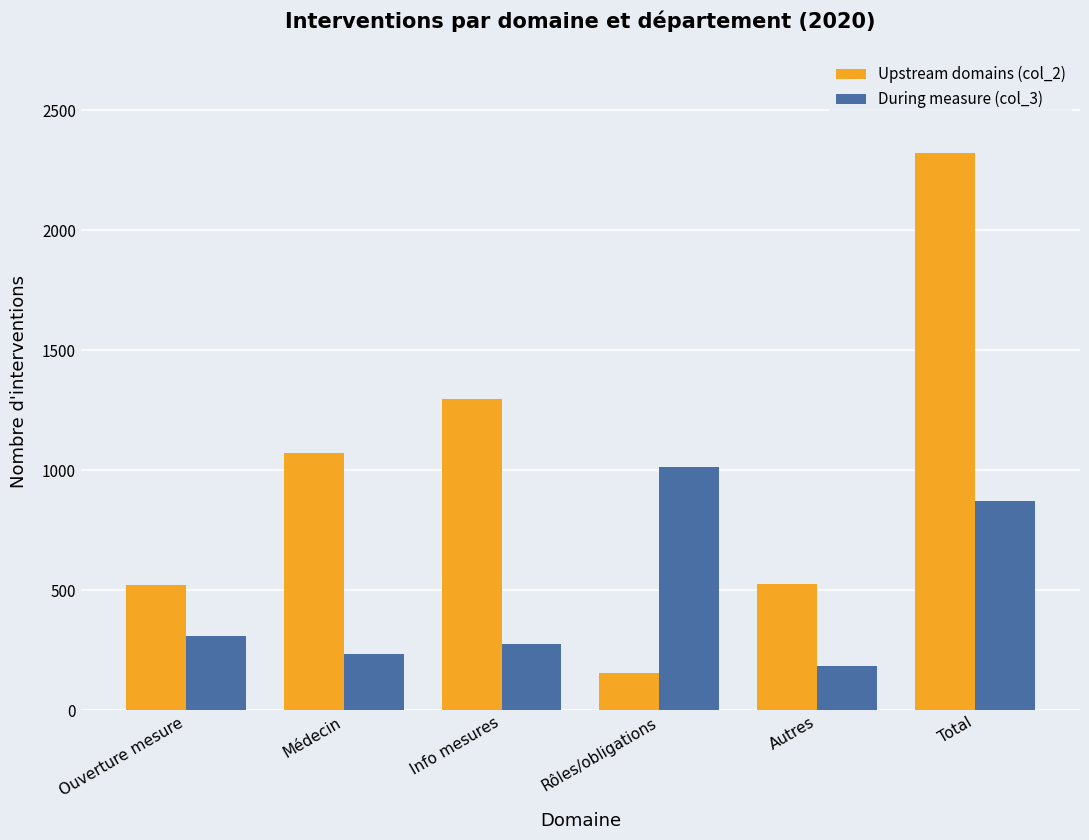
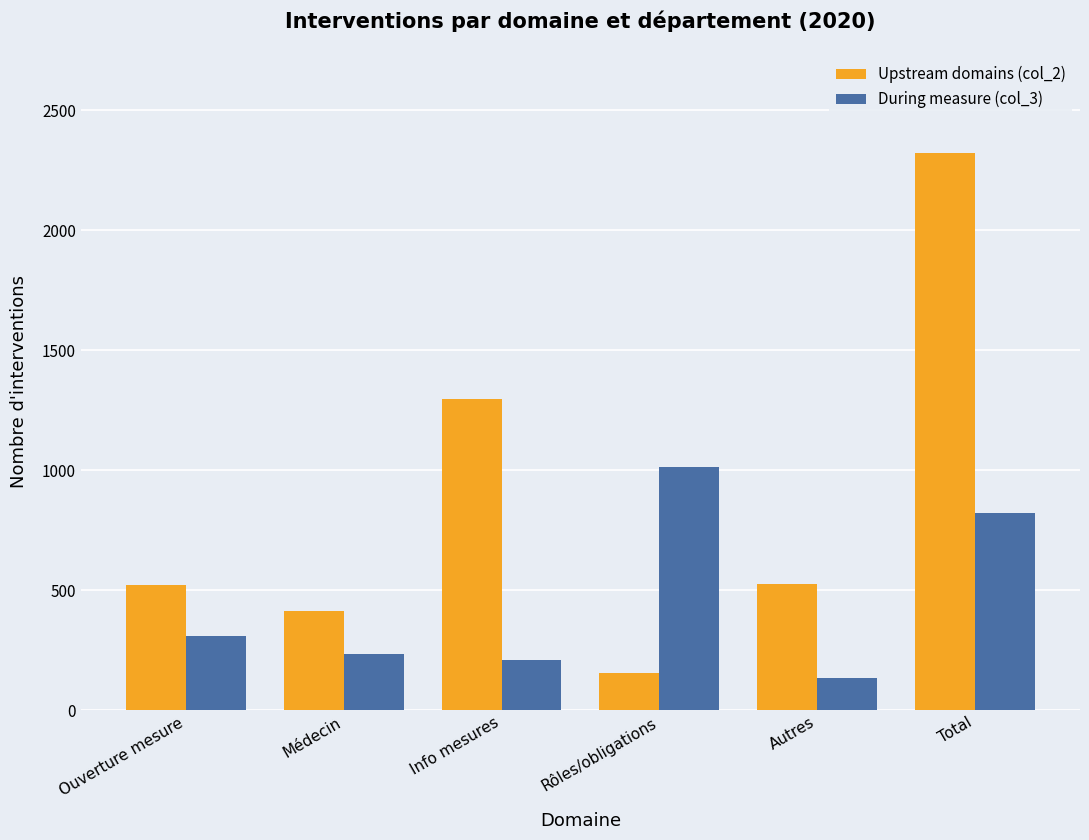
  {
    "Upstream domains (col_2)": {
      "Ouverture mesure": 520,
-     "Médecin": 1070,
+     "Médecin": 410,
      "Info mesures": 1300,
      "Rôles/obligations": 160,
      "Autres": 530,
      "Total": 2320
    },
    "During measure (col_3)": {
      "Ouverture mesure": 310,
      "Médecin": 240,
-     "Info mesures": 280,
+     "Info mesures": 210,
      "Rôles/obligations": 1020,
-     "Autres": 190,
-     "Total": 870
+     "Autres": 130,
+     "Total": 820
    }
  }
